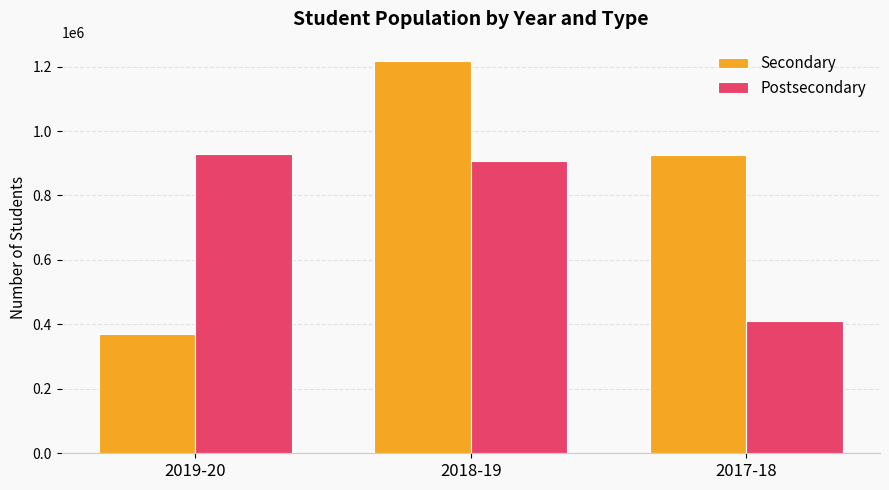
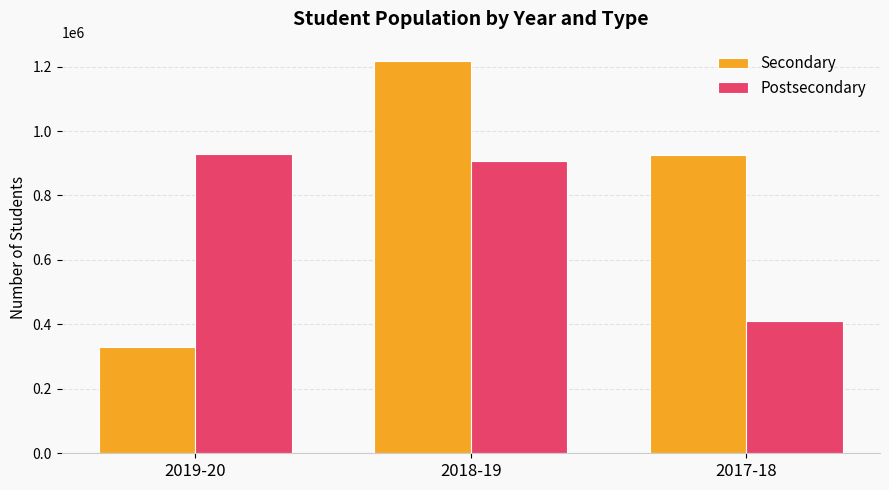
  {
    "Secondary": {
-     "2019-20": 370000,
+     "2019-20": 330000,
      "2018-19": 1220000,
      "2017-18": 930000
    },
    "Postsecondary": {
      "2019-20": 930000,
      "2018-19": 910000,
      "2017-18": 410000
    }
  }
